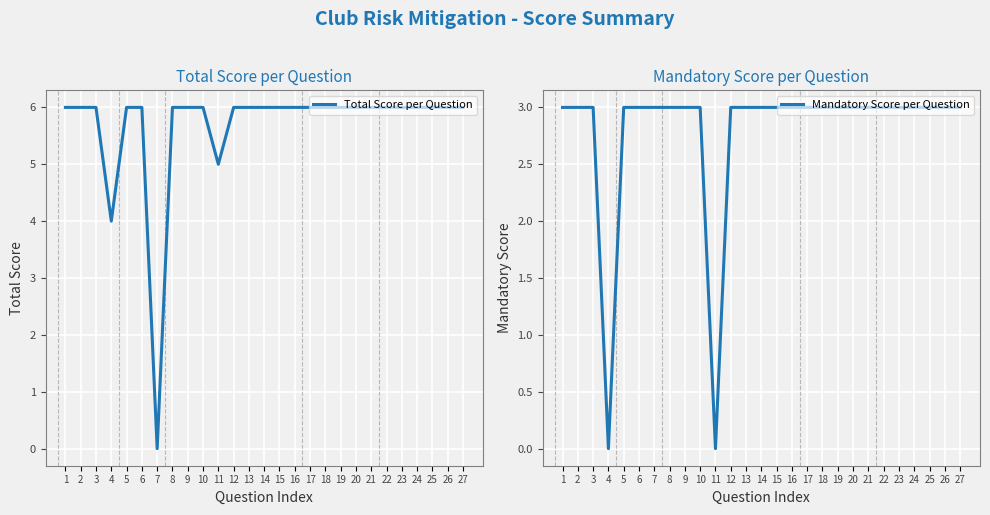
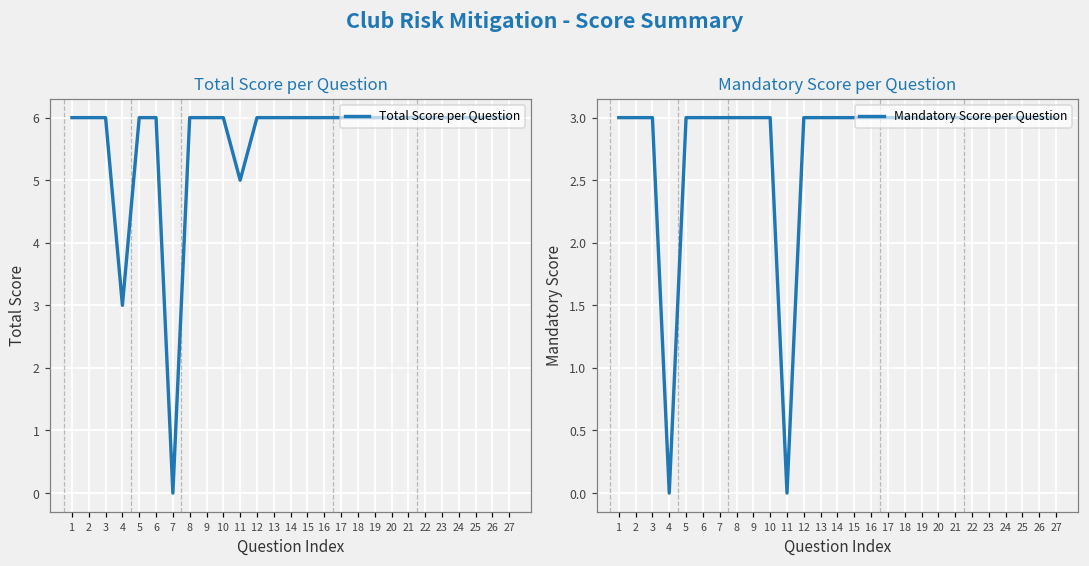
  {
    "Total Score per Question": {
      "1": 6,
      "2": 6,
      "3": 6,
-     "4": 4,
+     "4": 3,
      "5": 6,
      "6": 6,
      "7": 0,
      "8": 6,
      "9": 6,
      "10": 6,
      "11": 5,
      "12": 6,
      "13": 6,
      "14": 6,
      "15": 6,
      "16": 6
    },
    "Mandatory Score per Question": {
      "1": 3.00,
      "2": 3.00,
      "3": 3.00,
      "4": 0.00,
      "5": 3.00,
      "6": 3.00,
      "7": 3.00,
      "8": 3.00,
      "9": 3.00,
      "10": 3.00,
      "11": 0.00,
      "12": 3.00,
      "13": 3.00,
      "14": 3.00,
      "15": 3.00
    }
  }
